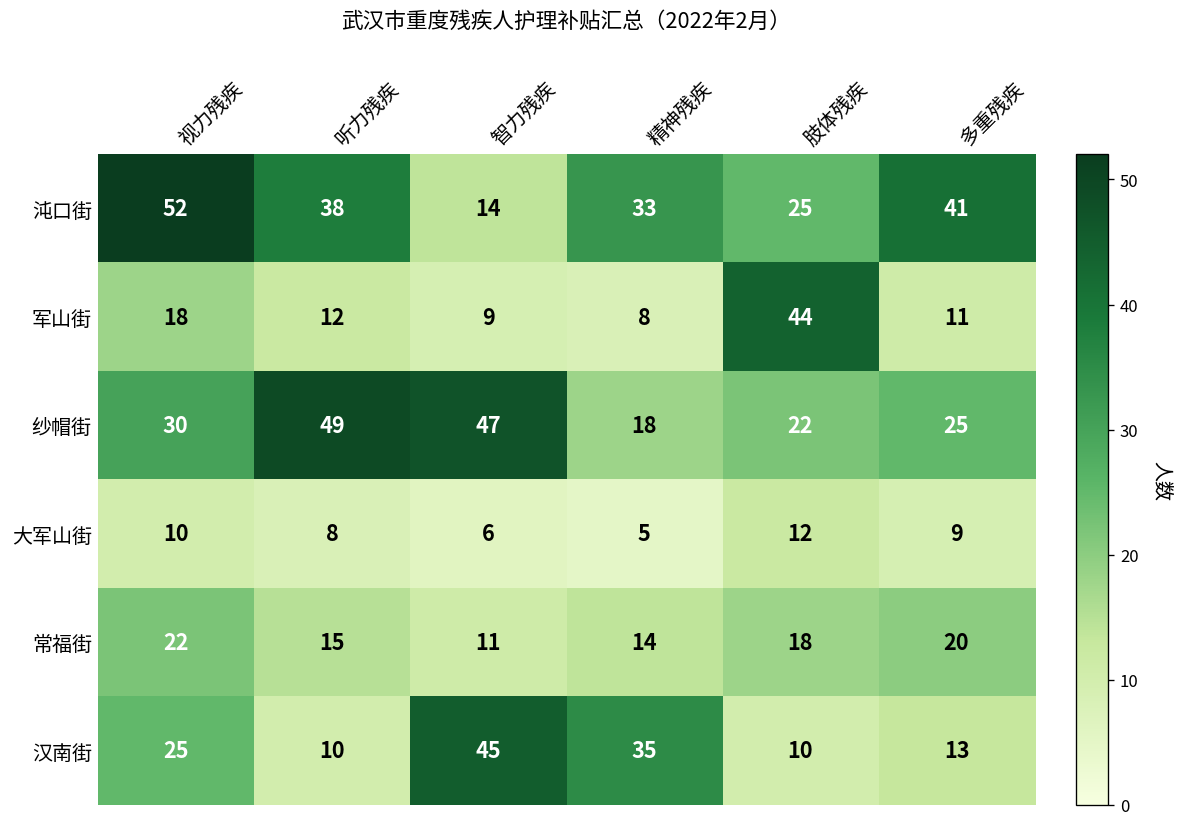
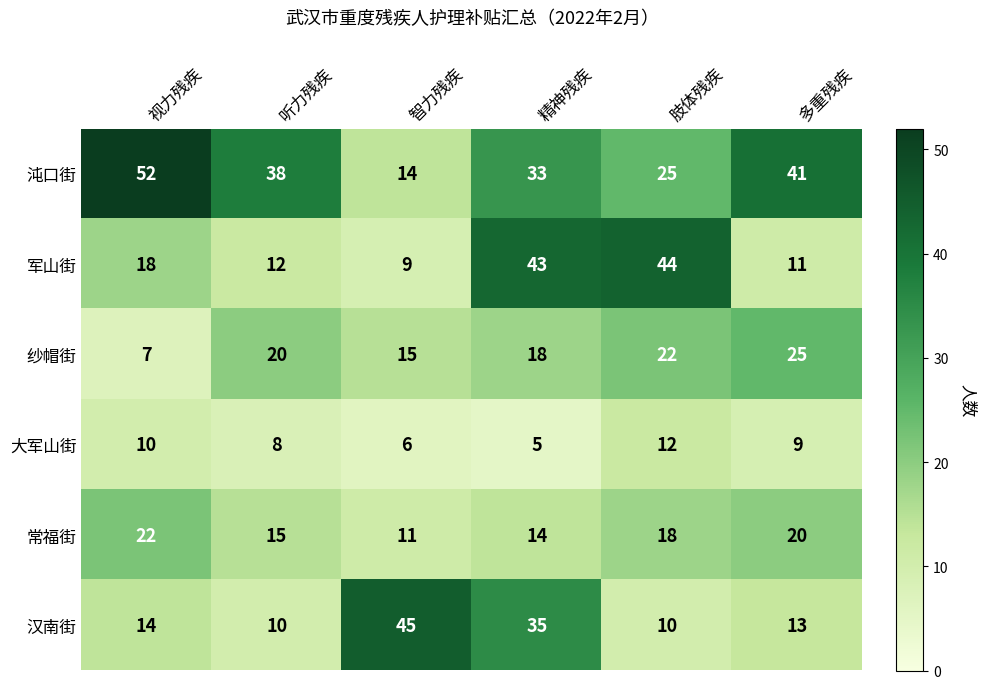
  {
    "沌口街": {
      "视力残疾": 52,
      "听力残疾": 38,
      "智力残疾": 14,
      "精神残疾": 33,
      "肢体残疾": 25,
      "多重残疾": 41
    },
    "军山街": {
      "视力残疾": 18,
      "听力残疾": 12,
      "智力残疾": 9,
-     "精神残疾": 8,
+     "精神残疾": 43,
      "肢体残疾": 44,
      "多重残疾": 11
    },
    "纱帽街": {
-     "视力残疾": 30,
-     "听力残疾": 49,
-     "智力残疾": 47,
+     "视力残疾": 7,
+     "听力残疾": 20,
+     "智力残疾": 15,
      "精神残疾": 18,
      "肢体残疾": 22,
      "多重残疾": 25
    },
    "大军山街": {
      "视力残疾": 10,
      "听力残疾": 8,
      "智力残疾": 6,
      "精神残疾": 5,
      "肢体残疾": 12,
      "多重残疾": 9
    },
    "常福街": {
      "视力残疾": 22,
      "听力残疾": 15,
      "智力残疾": 11,
      "精神残疾": 14,
      "肢体残疾": 18,
      "多重残疾": 20
    },
    "汉南街": {
-     "视力残疾": 25,
+     "视力残疾": 14,
      "听力残疾": 10,
      "智力残疾": 45,
      "精神残疾": 35,
      "肢体残疾": 10,
      "多重残疾": 13
    }
  }
